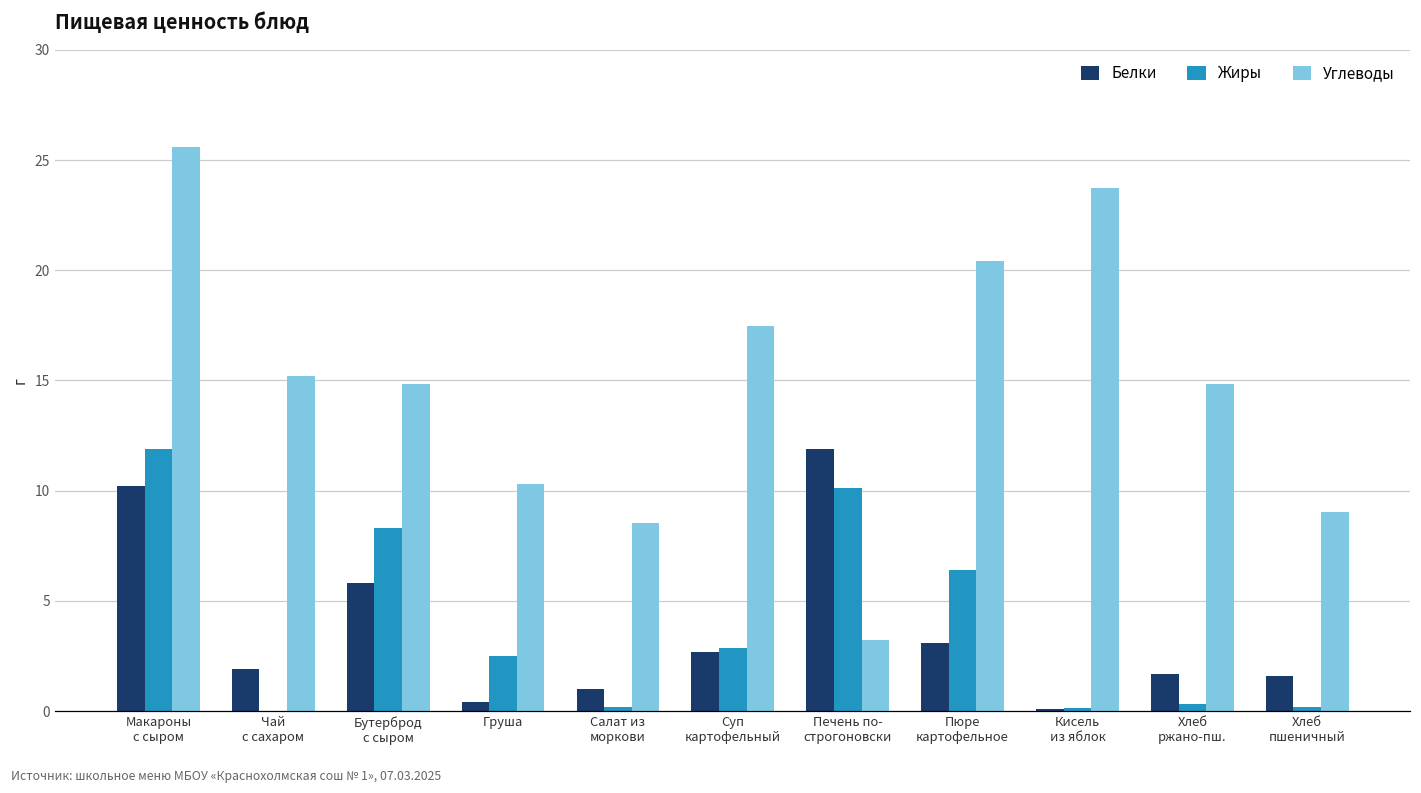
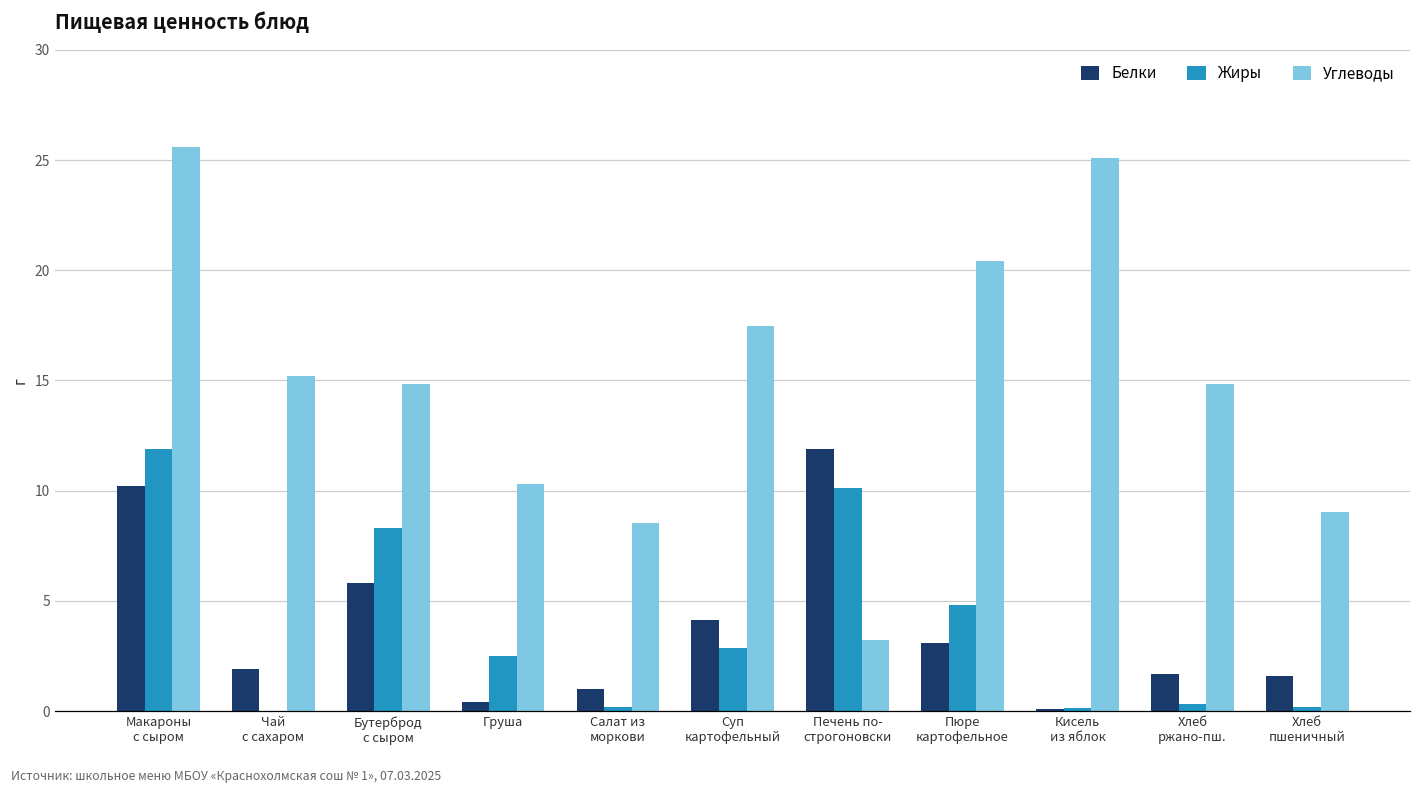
  {
    "Белки": {
      "Макароны с сыром": 10.2,
      "Чай с сахаром": 1.9,
      "Бутерброд с сыром": 5.8,
      "Груша": 0.4,
      "Салат из моркови": 1.0,
-     "Суп картофельный": 2.7,
+     "Суп картофельный": 4.1,
      "Печень по- строгоновски": 11.9,
      "Пюре картофельное": 3.1,
      "Хлеб ржано-пш.": 1.7,
      "Хлеб пшеничный": 1.6
    },
    "Жиры": {
      "Макароны с сыром": 11.9,
      "Бутерброд с сыром": 8.3,
      "Груша": 2.5,
      "Салат из моркови": 0.2,
      "Суп картофельный": 2.8,
      "Печень по- строгоновски": 10.1,
-     "Пюре картофельное": 6.4,
+     "Пюре картофельное": 4.8,
      "Хлеб ржано-пш.": 0.3,
      "Хлеб пшеничный": 0.2
    },
    "Углеводы": {
      "Макароны с сыром": 25.6,
      "Чай с сахаром": 15.2,
      "Бутерброд с сыром": 14.8,
      "Груша": 10.3,
      "Салат из моркови": 8.5,
      "Суп картофельный": 17.5,
      "Печень по- строгоновски": 3.2,
      "Пюре картофельное": 20.4,
-     "Кисель из яблок": 23.7,
+     "Кисель из яблок": 25.1,
      "Хлеб ржано-пш.": 14.8,
      "Хлеб пшеничный": 9.0
    }
  }
